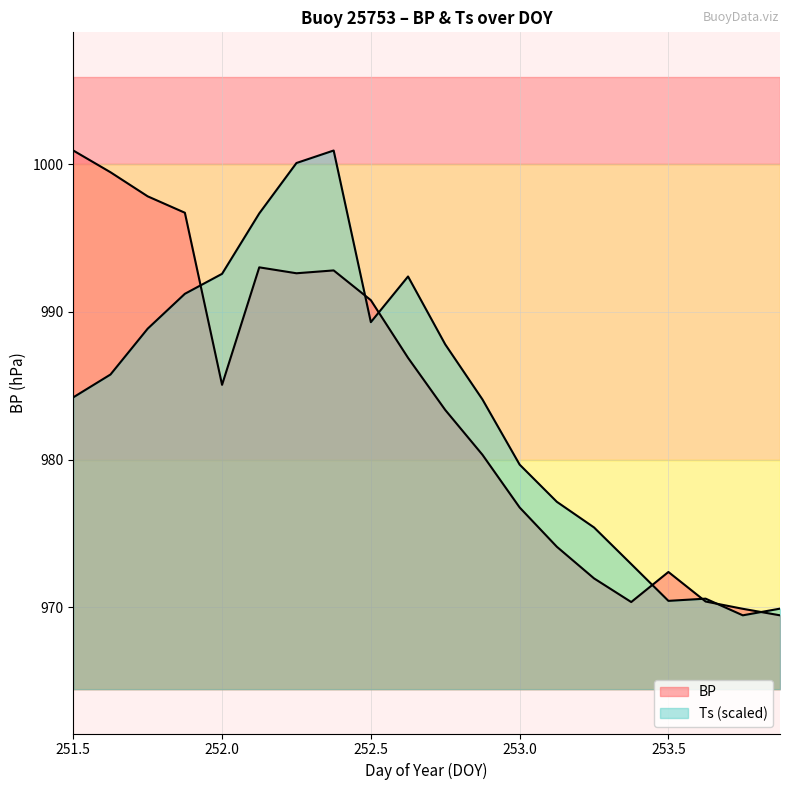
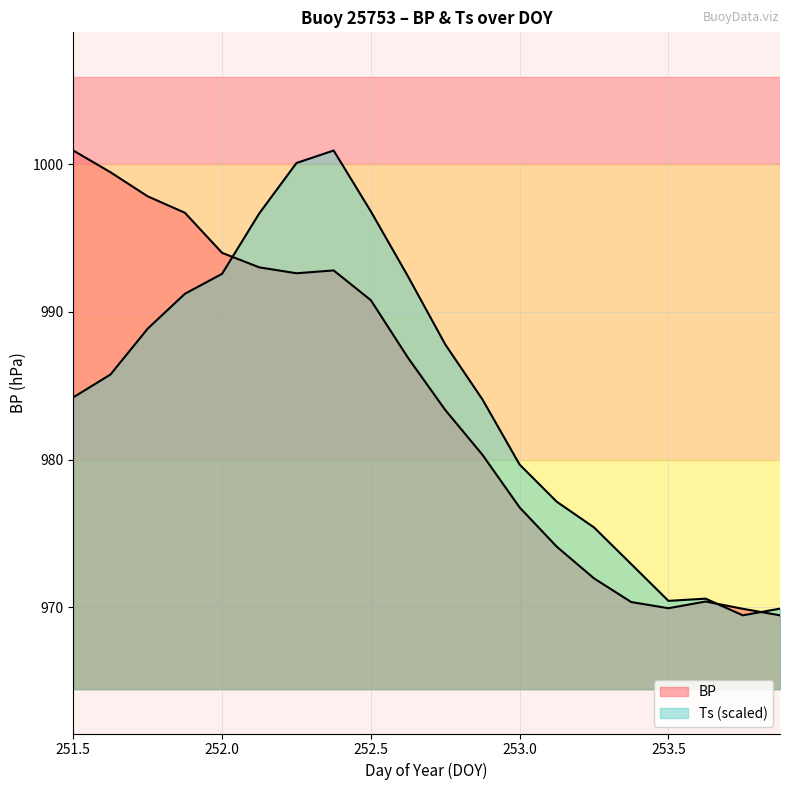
  {
    "BP": {
      "251.5": 1000.9,
-     "252.0": 985.1,
+     "252.0": 994.0,
      "252.5": 990.8,
      "253.0": 976.8,
-     "253.5": 972.4
+     "253.5": 969.9
    },
    "Ts (scaled)": {
      "251.5": 984.2,
      "252.0": 992.6,
-     "252.5": 989.3,
+     "252.5": 996.8,
      "253.0": 979.7,
      "253.5": 970.4
    }
  }
